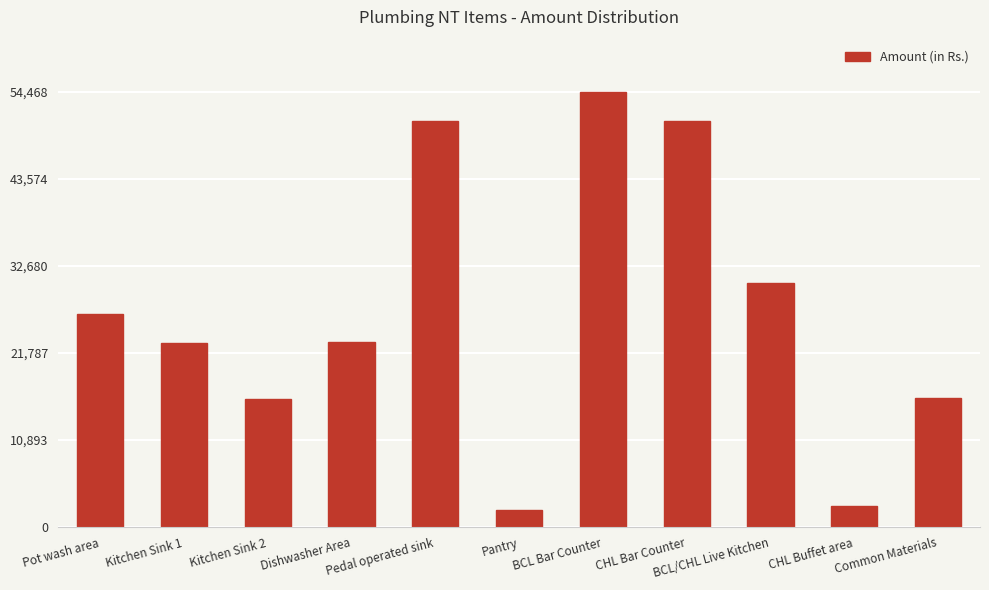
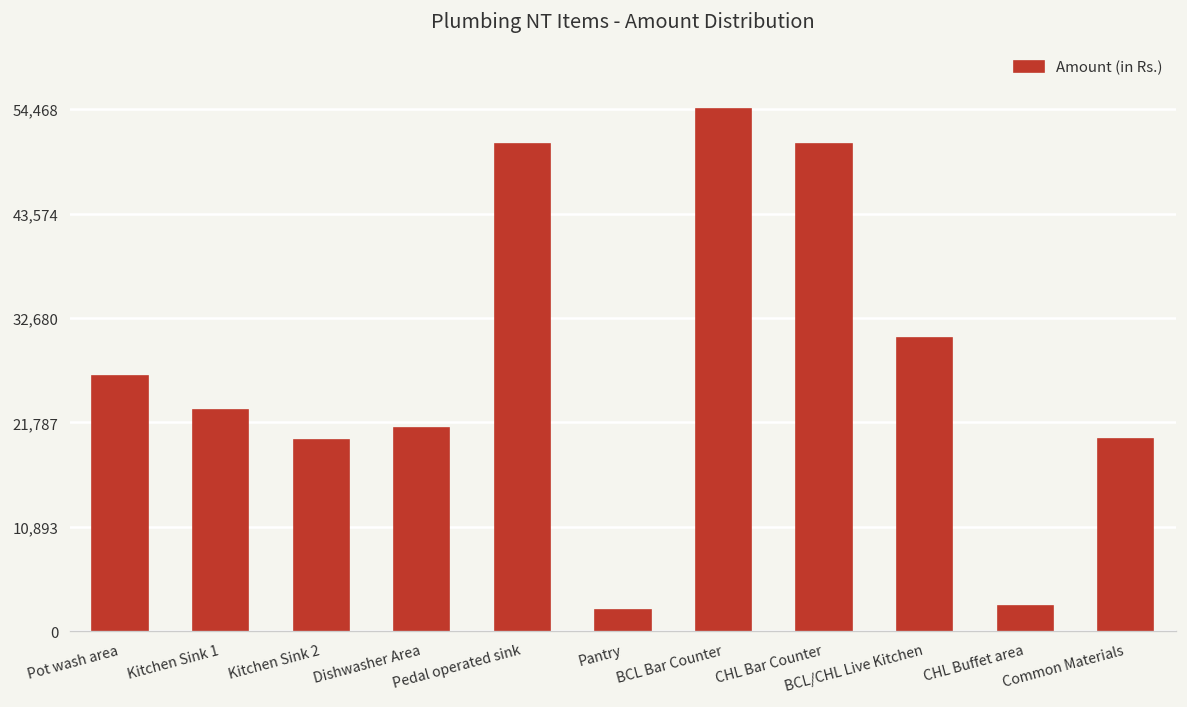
  {
    "Pot wash area": "27,000",
    "Kitchen Sink 1": "23,000",
-   "Kitchen Sink 2": "16,000",
-   "Dishwasher Area": "23,000",
+   "Kitchen Sink 2": "20,000",
+   "Dishwasher Area": "21,000",
    "Pedal operated sink": "51,000",
    "Pantry": "2,000",
    "BCL Bar Counter": "54,000",
    "CHL Bar Counter": "51,000",
    "BCL/CHL Live Kitchen": "31,000",
    "CHL Buffet area": "3,000",
-   "Common Materials": "16,000"
+   "Common Materials": "20,000"
  }
